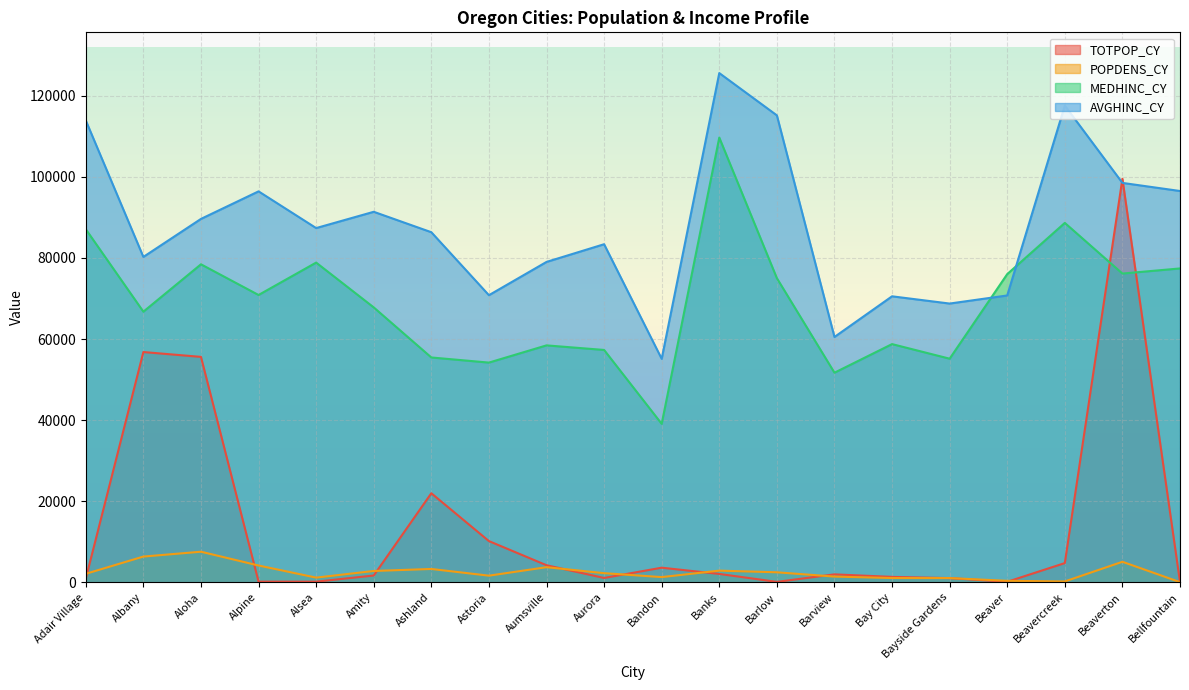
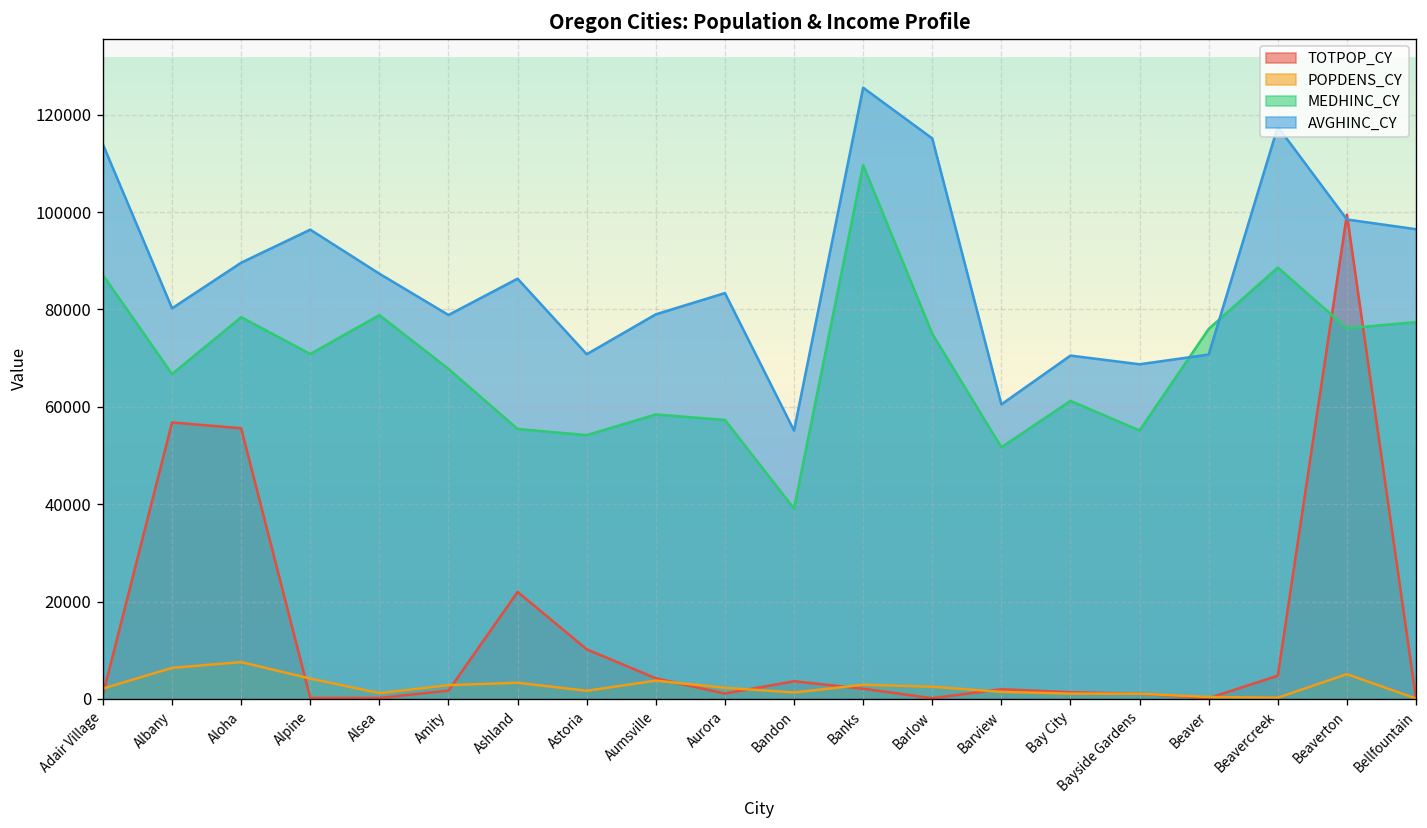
  {
    "TOTPOP_CY": {
      "Adair Village": 1000,
      "Albany": 57000,
      "Aloha": 56000,
      "Alpine": 0,
      "Alsea": 0,
      "Amity": 2000,
      "Ashland": 22000,
      "Astoria": 10000,
      "Aurora": 1000,
      "Bandon": 4000,
      "Banks": 2000,
      "Barlow": 0,
      "Beavercreek": 5000,
      "Beaverton": 99000
    },
    "POPDENS_CY": {
      "Adair Village": 2000,
      "Albany": 6000,
      "Aloha": 8000,
      "Alpine": 4000,
      "Alsea": 1000,
      "Amity": 3000,
      "Ashland": 3000,
      "Astoria": 2000,
      "Aurora": 2000,
      "Bandon": 1000,
      "Banks": 3000,
      "Barlow": 2000,
      "Beavercreek": 0,
      "Beaverton": 5000
    },
    "MEDHINC_CY": {
      "Adair Village": 87000,
      "Albany": 67000,
      "Aloha": 78000,
      "Alpine": 71000,
      "Alsea": 79000,
      "Amity": 68000,
      "Ashland": 55000,
      "Astoria": 54000,
      "Aumsville": 58000,
      "Aurora": 57000,
      "Bandon": 39000,
      "Banks": 110000,
      "Barlow": 75000,
      "Barview": 52000,
-     "Bay City": 59000,
+     "Bay City": 61000,
      "Bayside Gardens": 55000,
      "Beaver": 76000,
      "Beavercreek": 89000,
      "Beaverton": 76000,
      "Bellfountain": 77000
    },
    "AVGHINC_CY": {
      "Adair Village": 114000,
      "Albany": 80000,
      "Aloha": 90000,
      "Alpine": 96000,
      "Alsea": 87000,
-     "Amity": 91000,
+     "Amity": 79000,
      "Ashland": 86000,
      "Astoria": 71000,
      "Aumsville": 79000,
      "Aurora": 83000,
      "Bandon": 55000,
      "Banks": 126000,
      "Barlow": 115000,
      "Barview": 61000,
      "Bay City": 71000,
      "Bayside Gardens": 69000,
      "Beaver": 71000,
      "Beaverton": 98000,
      "Bellfountain": 96000
    }
  }
